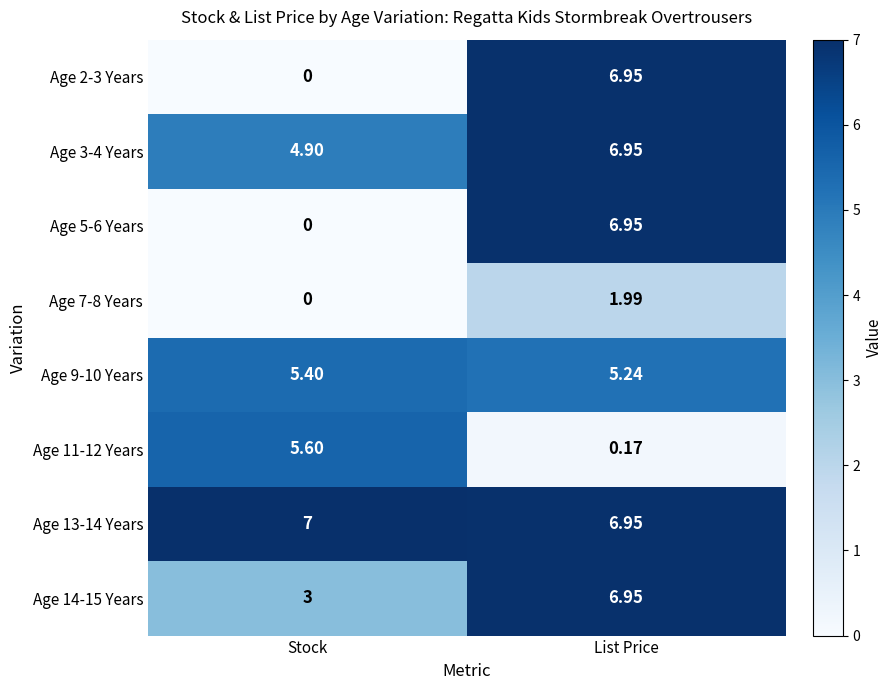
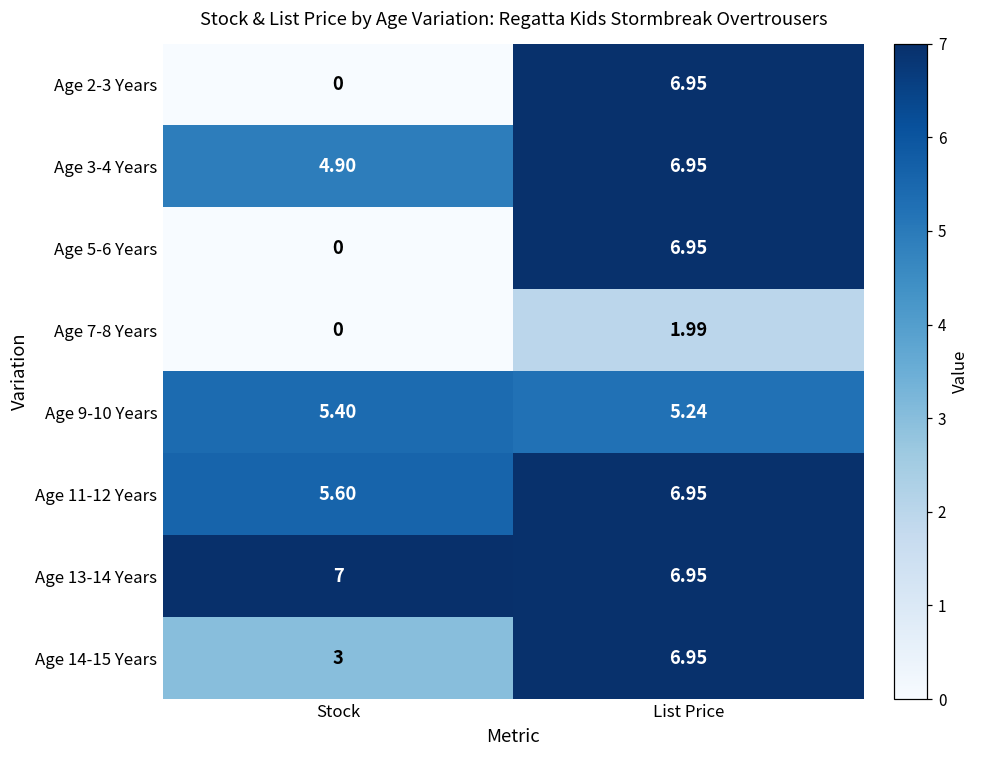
  {
    "Age 2-3 Years": {
      "Stock": 0,
      "List Price": 6.95
    },
    "Age 3-4 Years": {
      "Stock": 4.90,
      "List Price": 6.95
    },
    "Age 5-6 Years": {
      "Stock": 0,
      "List Price": 6.95
    },
    "Age 7-8 Years": {
      "Stock": 0,
      "List Price": 1.99
    },
    "Age 9-10 Years": {
      "Stock": 5.40,
      "List Price": 5.24
    },
    "Age 11-12 Years": {
      "Stock": 5.60,
-     "List Price": 0.17
+     "List Price": 6.95
    },
    "Age 13-14 Years": {
      "Stock": 7,
      "List Price": 6.95
    },
    "Age 14-15 Years": {
      "Stock": 3,
      "List Price": 6.95
    }
  }
